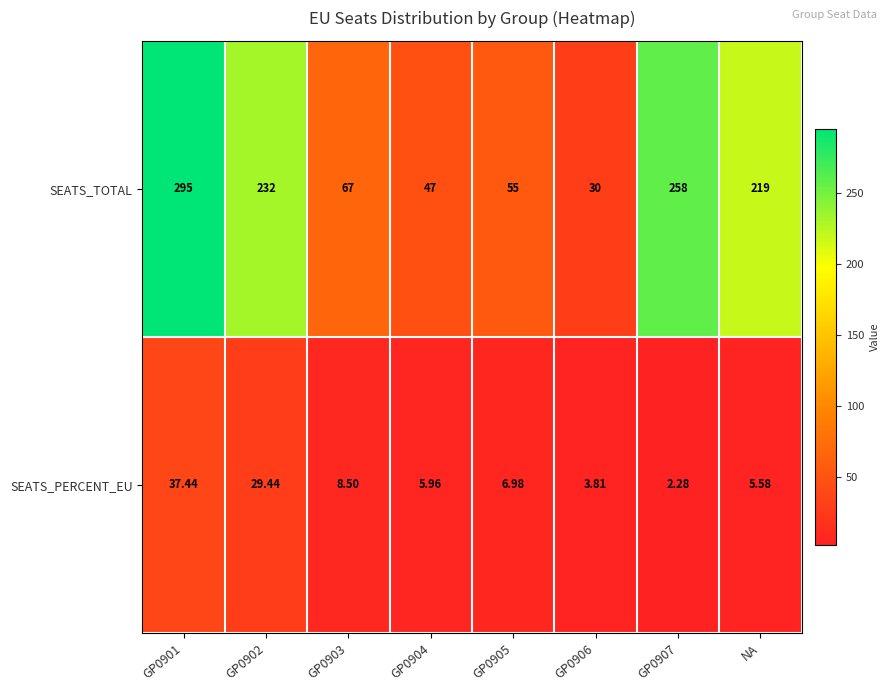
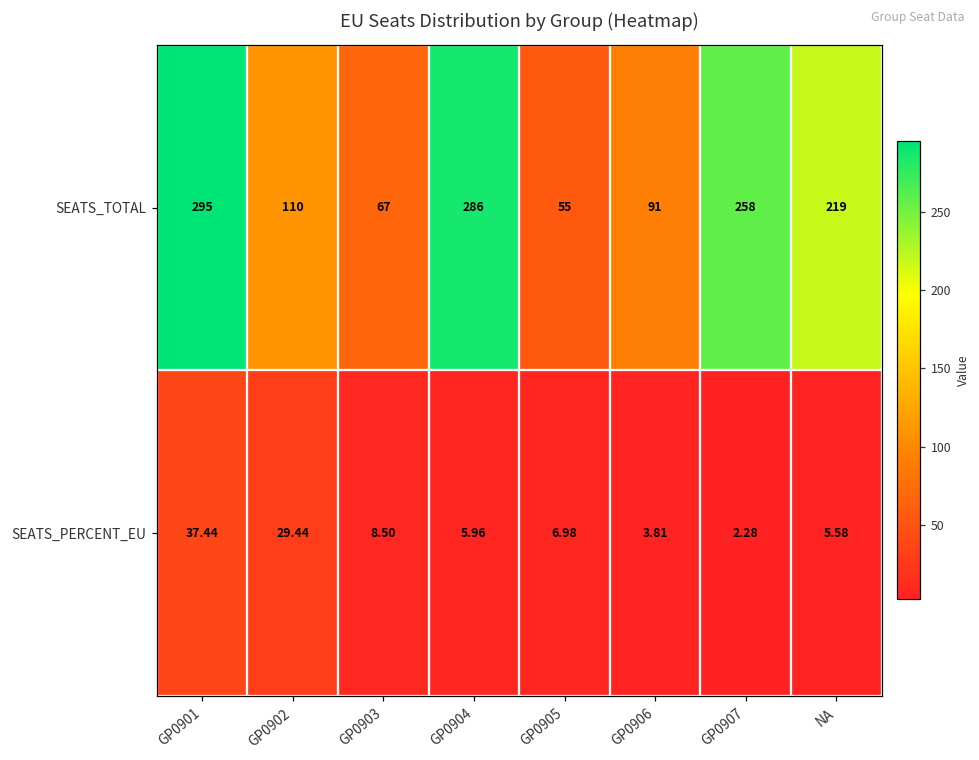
  {
    "SEATS_TOTAL": {
      "GP0901": 295,
-     "GP0902": 232,
+     "GP0902": 110,
      "GP0903": 67,
-     "GP0904": 47,
+     "GP0904": 286,
      "GP0905": 55,
-     "GP0906": 30,
+     "GP0906": 91,
      "GP0907": 258,
      "NA": 219
    },
    "SEATS_PERCENT_EU": {
      "GP0901": 37.44,
      "GP0902": 29.44,
      "GP0903": 8.50,
      "GP0904": 5.96,
      "GP0905": 6.98,
      "GP0906": 3.81,
      "GP0907": 2.28,
      "NA": 5.58
    }
  }
